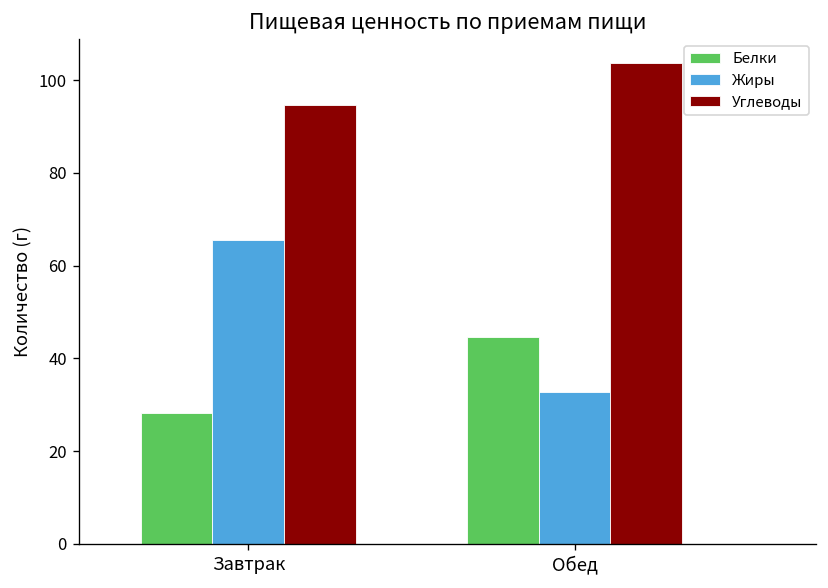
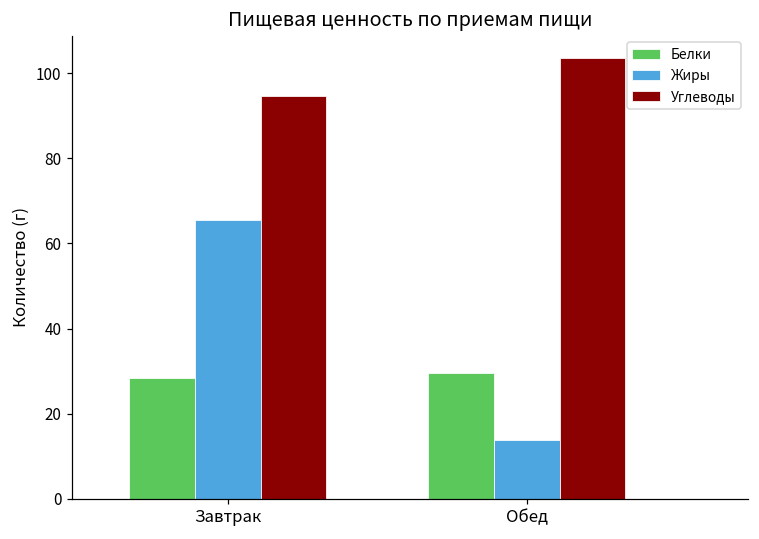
  {
    "Белки": {
      "Завтрак": 28,
-     "Обед": 45
+     "Обед": 30
    },
    "Жиры": {
      "Завтрак": 65,
-     "Обед": 33
+     "Обед": 14
    },
    "Углеводы": {
      "Завтрак": 95,
      "Обед": 104
    }
  }
